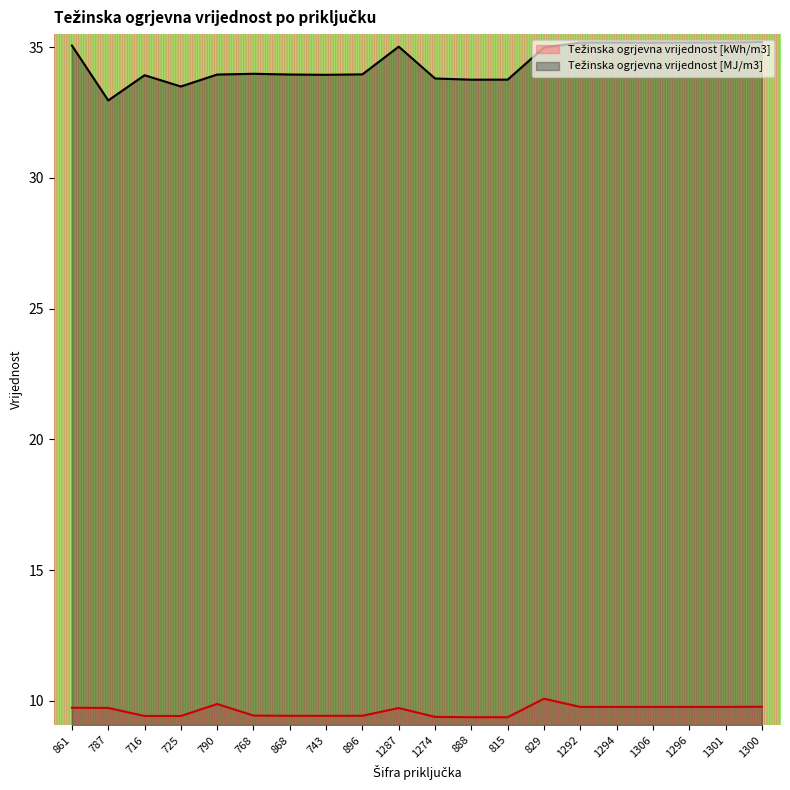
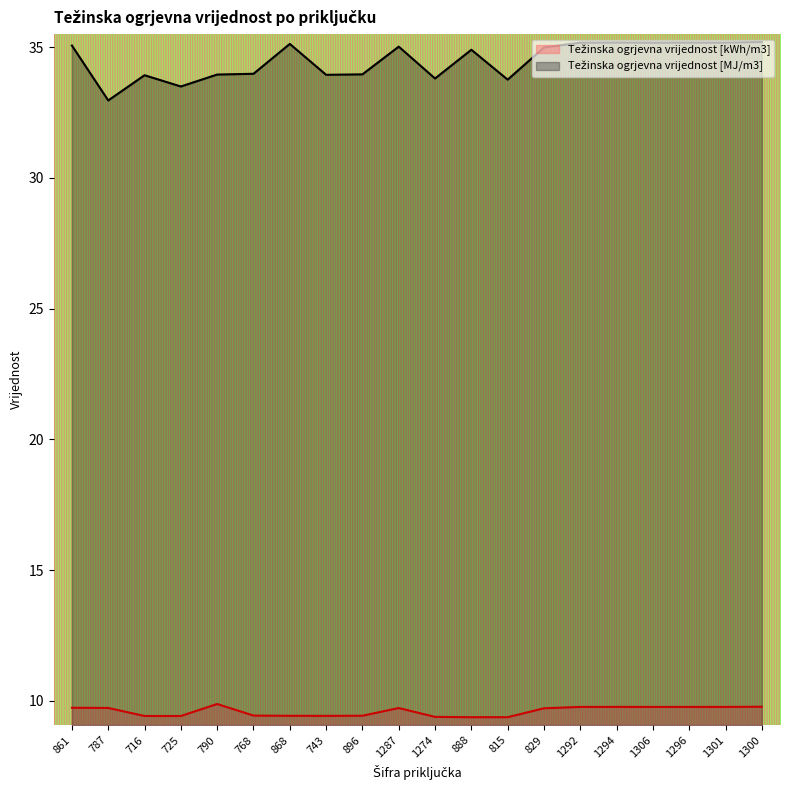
  {
    "Težinska ogrjevna vrijednost [kWh/m3]": {
      "861": 9.7,
      "787": 9.7,
      "716": 9.4,
      "725": 9.4,
      "790": 9.9,
      "768": 9.4,
      "868": 9.4,
      "743": 9.4,
      "896": 9.4,
      "1287": 9.7,
      "1274": 9.4,
      "888": 9.4,
      "815": 9.4,
-     "829": 10.1,
+     "829": 9.7,
      "1292": 9.8,
      "1294": 9.8,
      "1306": 9.8,
      "1296": 9.8,
      "1301": 9.8,
      "1300": 9.8
    },
    "Težinska ogrjevna vrijednost [MJ/m3]": {
      "861": 35.1,
      "787": 33.0,
      "716": 33.9,
      "725": 33.5,
      "790": 34.0,
      "768": 34.0,
-     "868": 34.0,
+     "868": 35.1,
      "743": 33.9,
      "896": 34.0,
      "1287": 35.0,
      "1274": 33.8,
-     "888": 33.8,
+     "888": 34.9,
      "815": 33.8
    }
  }
